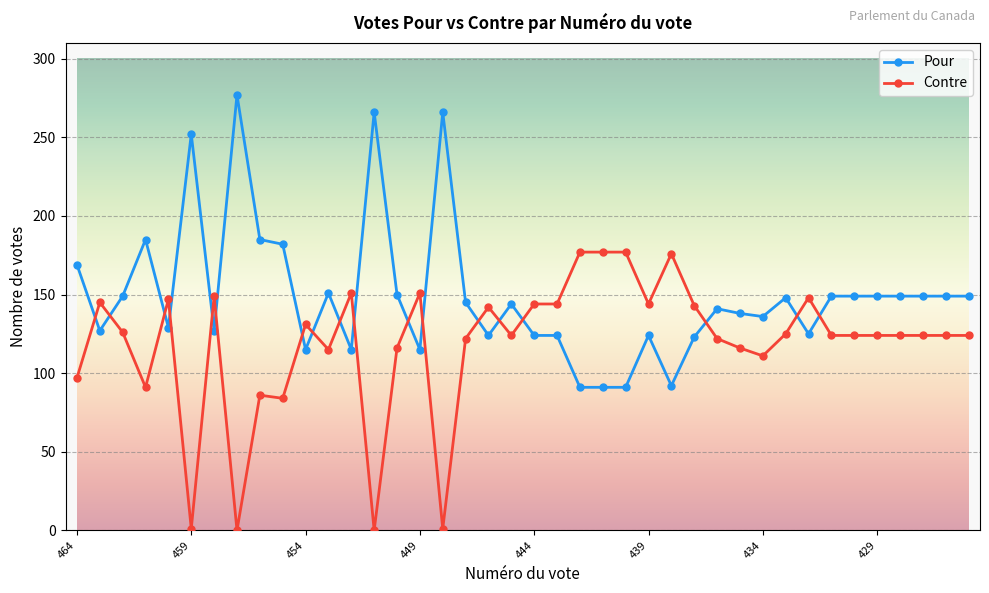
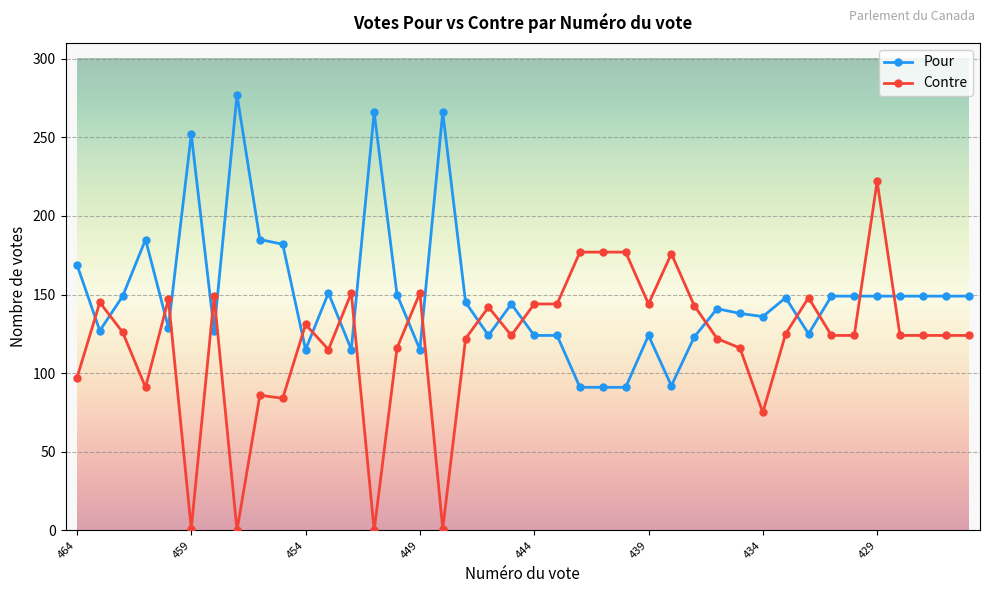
  {
    "Pour": {
      "464": 169,
      "459": 252,
      "454": 115,
      "449": 115,
      "444": 124,
      "439": 124,
      "434": 136,
      "429": 149
    },
    "Contre": {
      "464": 97,
      "459": 1,
      "454": 131,
      "449": 151,
      "444": 144,
      "439": 144,
-     "434": 111,
-     "429": 124
+     "434": 75,
+     "429": 222
    }
  }
